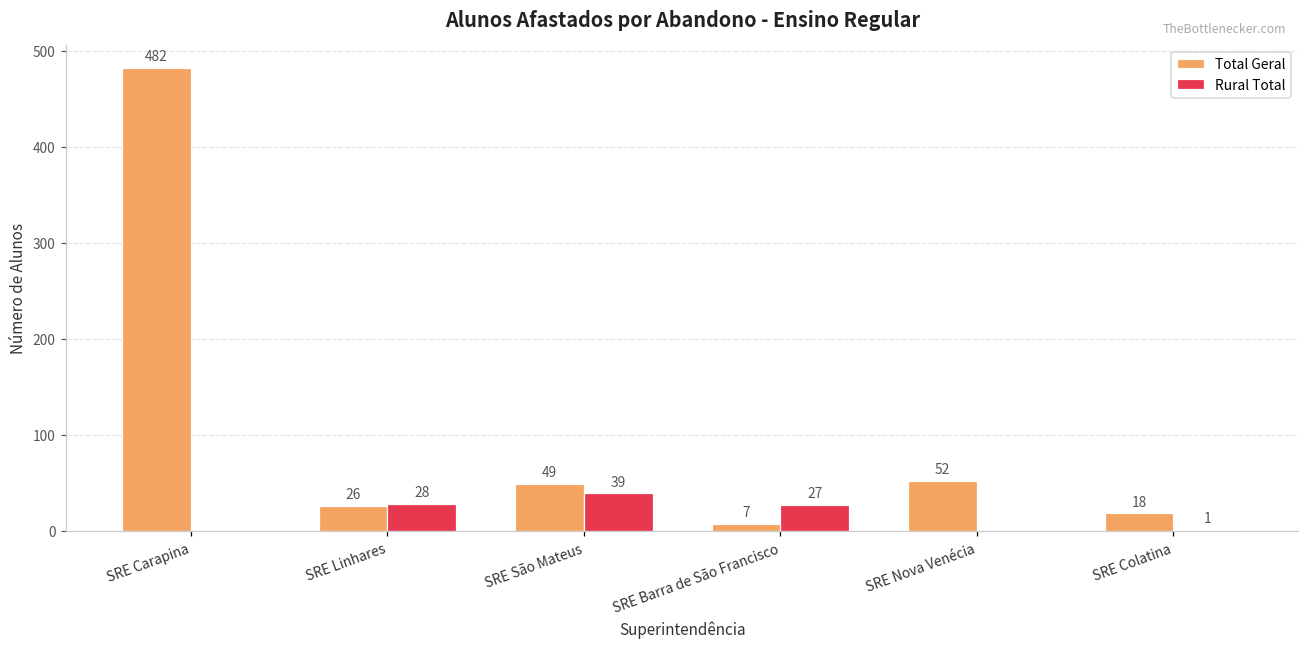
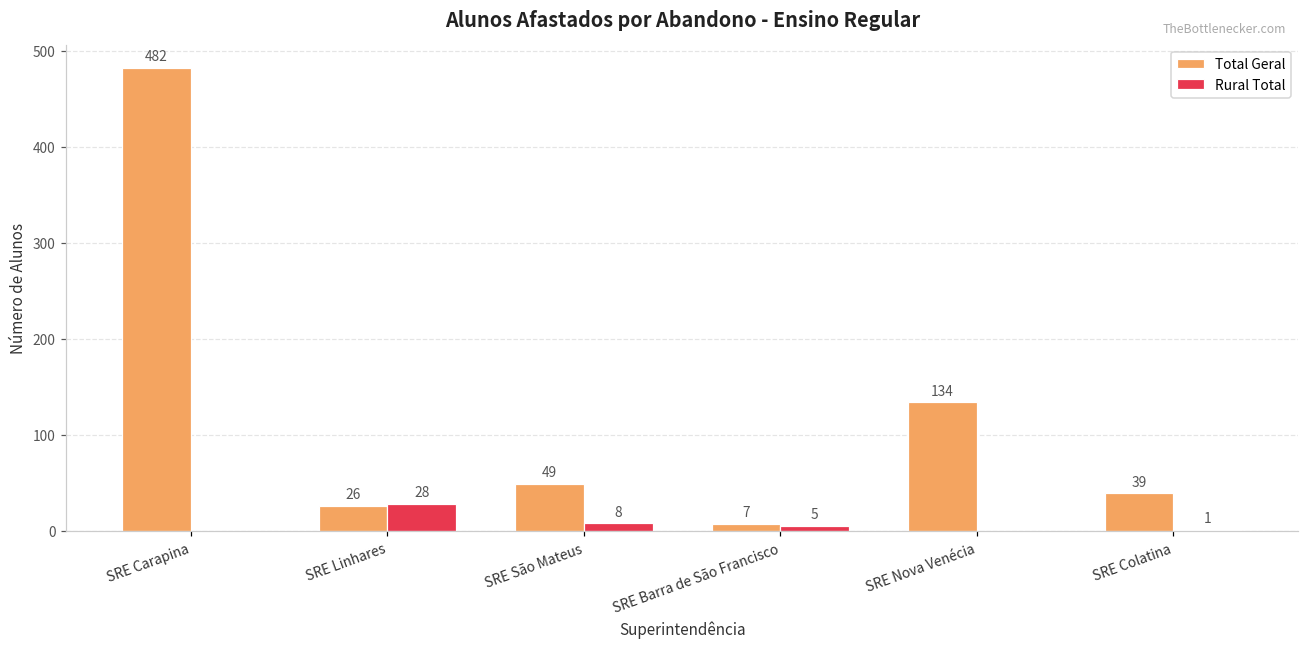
  {
    "Total Geral": {
      "SRE Carapina": 482,
      "SRE Linhares": 26,
      "SRE São Mateus": 49,
      "SRE Barra de São Francisco": 7,
-     "SRE Nova Venécia": 52,
-     "SRE Colatina": 18
+     "SRE Nova Venécia": 134,
+     "SRE Colatina": 39
    },
    "Rural Total": {
      "SRE Linhares": 28,
-     "SRE São Mateus": 39,
-     "SRE Barra de São Francisco": 27,
+     "SRE São Mateus": 8,
+     "SRE Barra de São Francisco": 5,
      "SRE Colatina": 1
    }
  }
